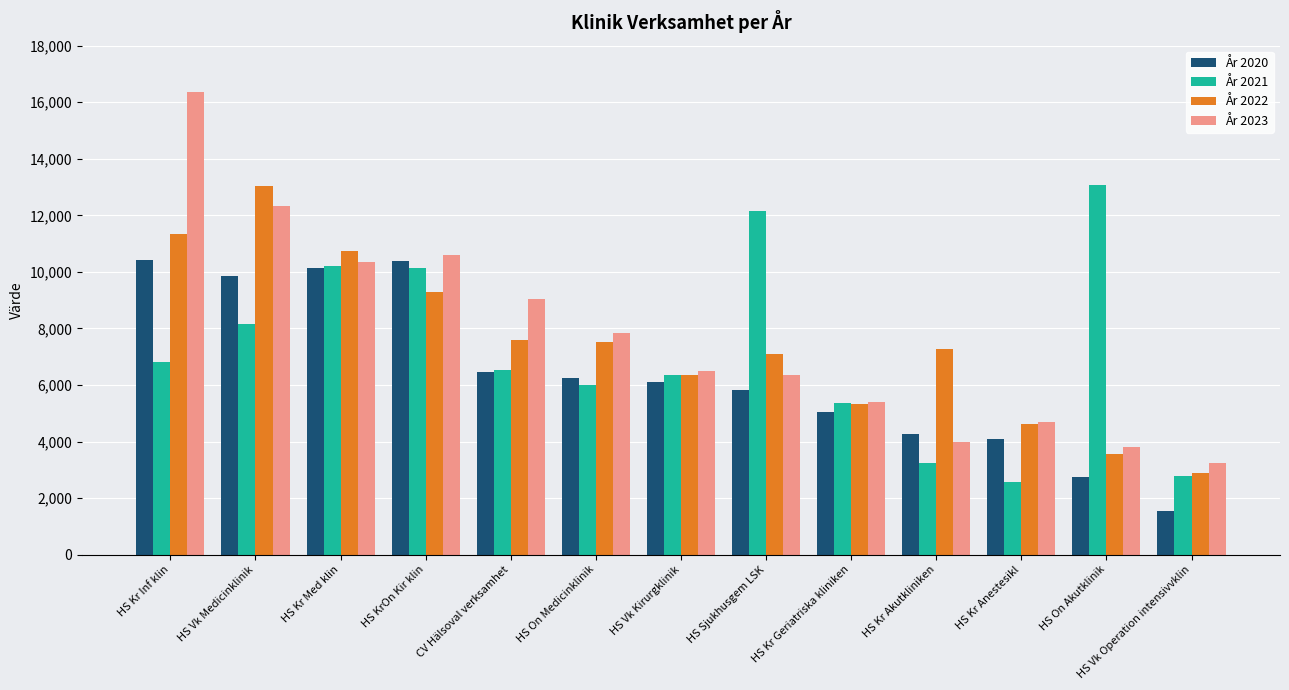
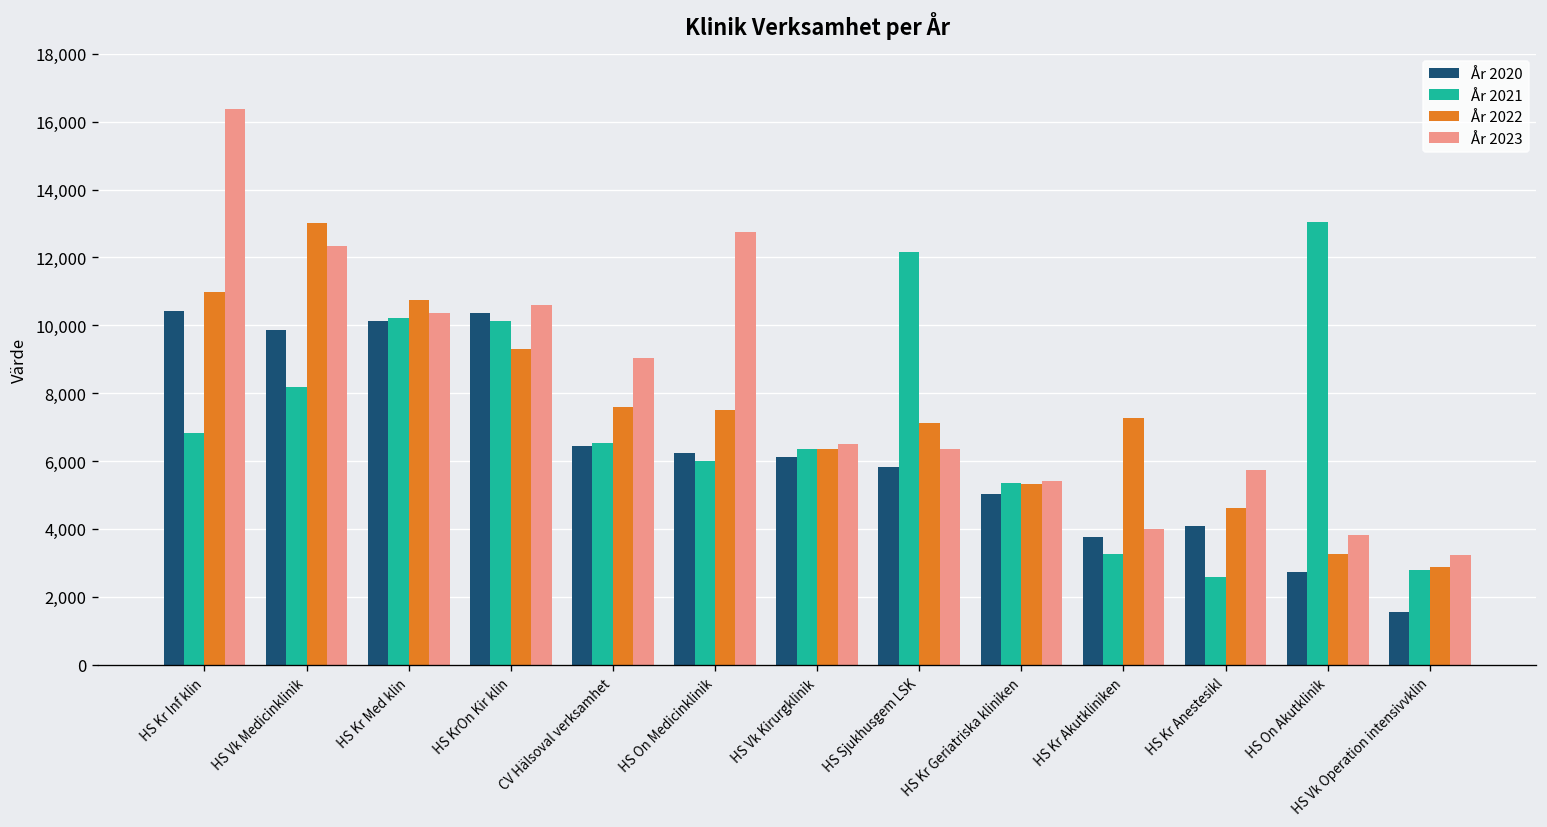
  {
    "År 2020": {
      "HS Kr Inf klin": "10,400",
      "HS Vk Medicinklinik": "9,900",
      "HS Kr Med klin": "10,100",
      "HS KrOn Kir klin": "10,400",
      "CV Hälsoval verksamhet": "6,400",
      "HS On Medicinklinik": "6,300",
      "HS Vk Kirurgklinik": "6,100",
      "HS Sjukhusgem LSK": "5,800",
      "HS Kr Geriatriska kliniken": "5,000",
-     "HS Kr Akutkliniken": "4,300",
+     "HS Kr Akutkliniken": "3,700",
      "HS Kr Anestesikl": "4,100",
      "HS On Akutklinik": "2,700",
      "HS Vk Operation intensivvklin": "1,500"
    },
    "År 2021": {
      "HS Kr Inf klin": "6,800",
      "HS Vk Medicinklinik": "8,200",
      "HS Kr Med klin": "10,200",
      "HS KrOn Kir klin": "10,100",
      "CV Hälsoval verksamhet": "6,500",
      "HS On Medicinklinik": "6,000",
      "HS Vk Kirurgklinik": "6,300",
      "HS Sjukhusgem LSK": "12,100",
      "HS Kr Geriatriska kliniken": "5,400",
      "HS Kr Akutkliniken": "3,300",
      "HS Kr Anestesikl": "2,600",
      "HS On Akutklinik": "13,100",
      "HS Vk Operation intensivvklin": "2,800"
    },
    "År 2022": {
-     "HS Kr Inf klin": "11,300",
+     "HS Kr Inf klin": "11,000",
      "HS Vk Medicinklinik": "13,000",
      "HS Kr Med klin": "10,800",
      "HS KrOn Kir klin": "9,300",
      "CV Hälsoval verksamhet": "7,600",
      "HS On Medicinklinik": "7,500",
      "HS Vk Kirurgklinik": "6,400",
      "HS Sjukhusgem LSK": "7,100",
      "HS Kr Geriatriska kliniken": "5,300",
      "HS Kr Akutkliniken": "7,300",
      "HS Kr Anestesikl": "4,600",
-     "HS On Akutklinik": "3,600",
+     "HS On Akutklinik": "3,300",
      "HS Vk Operation intensivvklin": "2,900"
    },
    "År 2023": {
      "HS Kr Inf klin": "16,400",
      "HS Vk Medicinklinik": "12,300",
      "HS Kr Med klin": "10,400",
      "HS KrOn Kir klin": "10,600",
      "CV Hälsoval verksamhet": "9,000",
-     "HS On Medicinklinik": "7,800",
+     "HS On Medicinklinik": "12,800",
      "HS Vk Kirurgklinik": "6,500",
      "HS Sjukhusgem LSK": "6,400",
      "HS Kr Geriatriska kliniken": "5,400",
      "HS Kr Akutkliniken": "4,000",
-     "HS Kr Anestesikl": "4,700",
+     "HS Kr Anestesikl": "5,700",
      "HS On Akutklinik": "3,800",
      "HS Vk Operation intensivvklin": "3,200"
    }
  }
